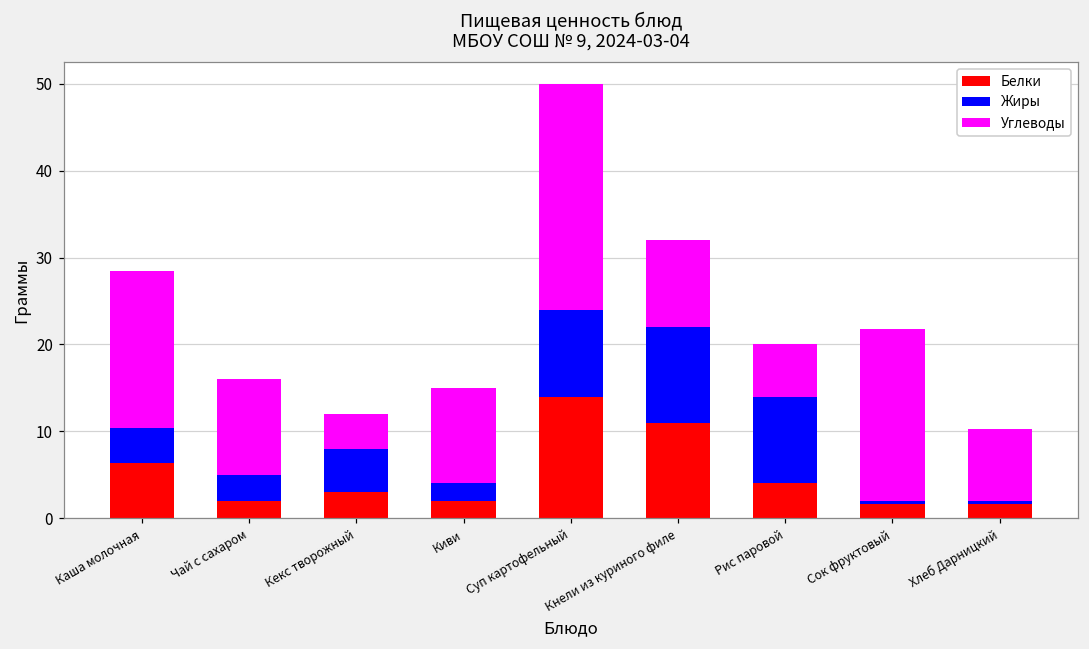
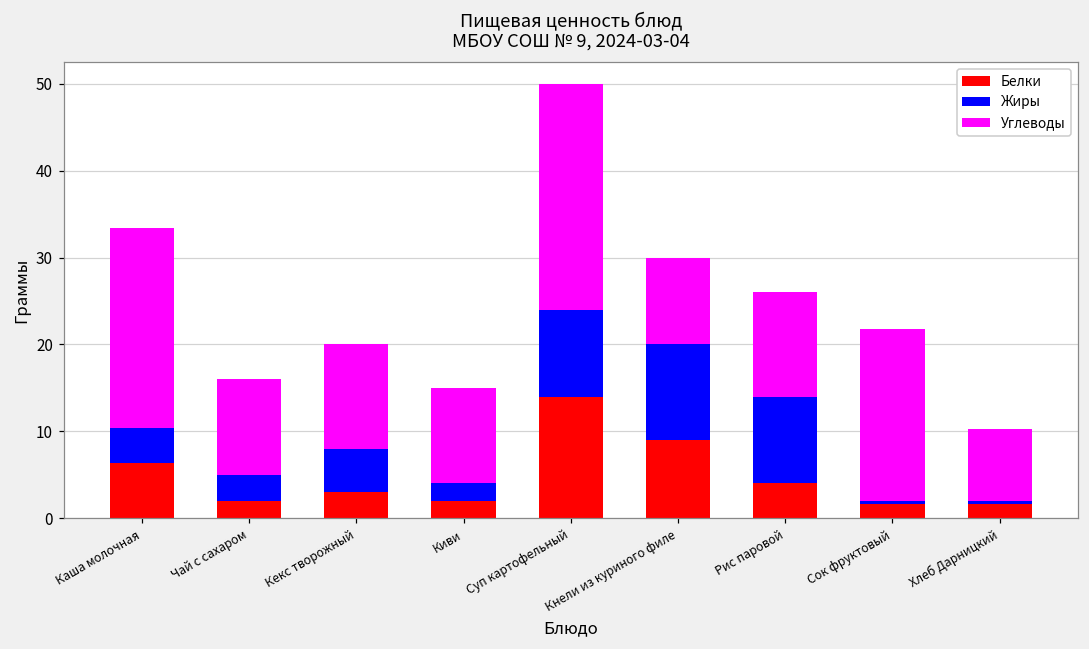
  {
    "Белки": {
      "Каша молочная": 6,
      "Чай с сахаром": 2,
      "Кекс творожный": 3,
      "Киви": 2,
      "Суп картофельный": 14,
-     "Кнели из куриного филе": 11,
+     "Кнели из куриного филе": 9,
      "Рис паровой": 4,
      "Сок фруктовый": 2,
      "Хлеб Дарницкий": 2
    },
    "Жиры": {
      "Каша молочная": 4,
      "Чай с сахаром": 3,
      "Кекс творожный": 5,
      "Киви": 2,
      "Суп картофельный": 10,
      "Кнели из куриного филе": 11,
      "Рис паровой": 10
    },
    "Углеводы": {
-     "Каша молочная": 18,
+     "Каша молочная": 23,
      "Чай с сахаром": 11,
-     "Кекс творожный": 4,
+     "Кекс творожный": 12,
      "Киви": 11,
      "Суп картофельный": 26,
      "Кнели из куриного филе": 10,
-     "Рис паровой": 6,
+     "Рис паровой": 12,
      "Сок фруктовый": 20,
      "Хлеб Дарницкий": 8
    }
  }
